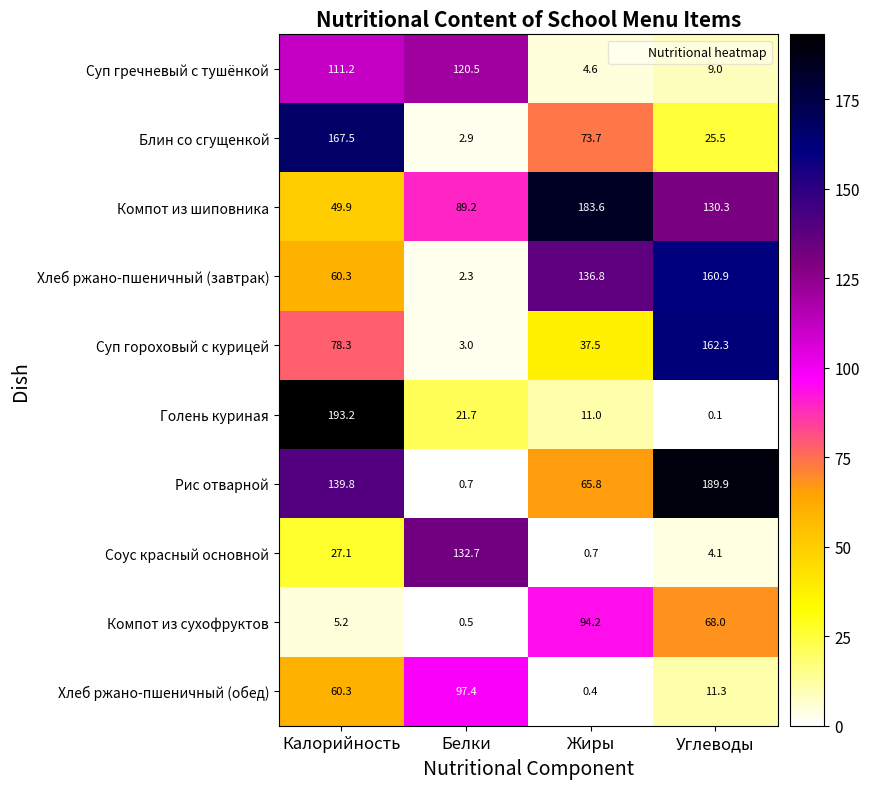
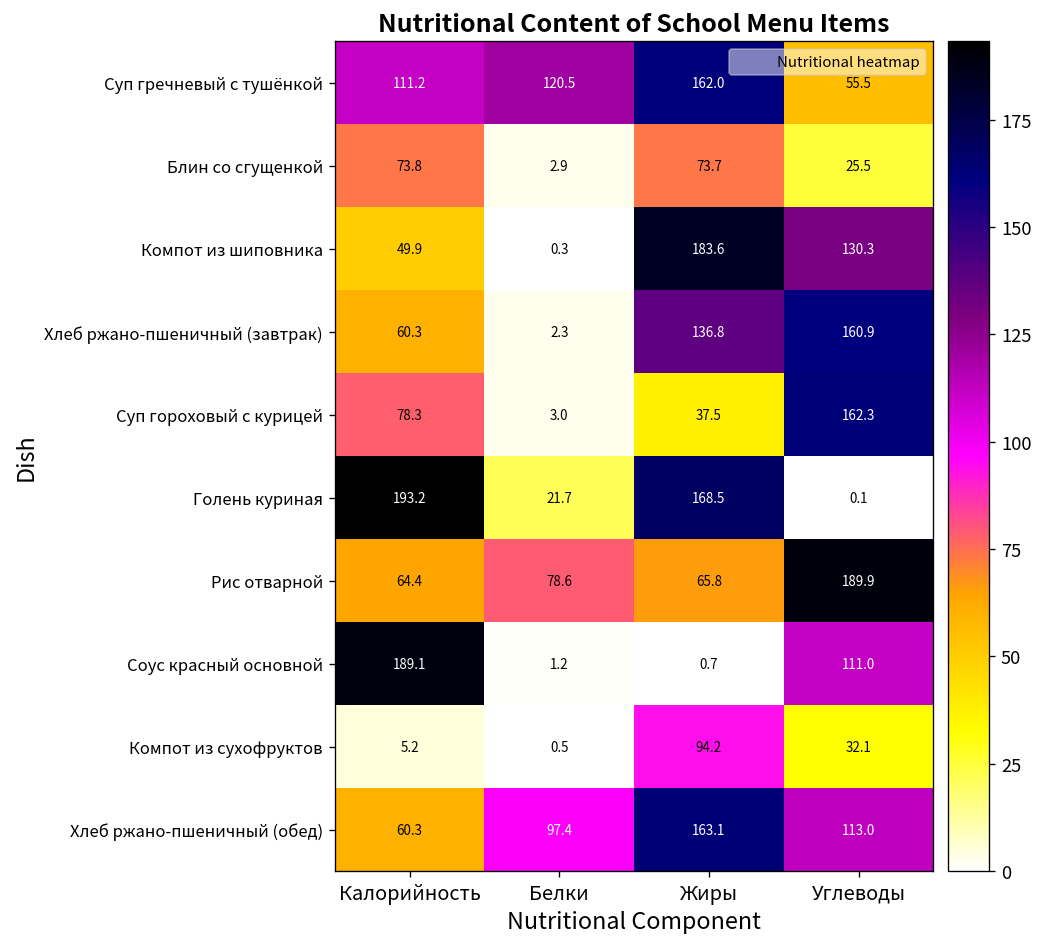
  {
    "Суп гречневый с тушёнкой": {
      "Калорийность": 111.2,
      "Белки": 120.5,
-     "Жиры": 4.6,
-     "Углеводы": 9.0
+     "Жиры": 162.0,
+     "Углеводы": 55.5
    },
    "Блин со сгущенкой": {
-     "Калорийность": 167.5,
+     "Калорийность": 73.8,
      "Белки": 2.9,
      "Жиры": 73.7,
      "Углеводы": 25.5
    },
    "Компот из шиповника": {
      "Калорийность": 49.9,
-     "Белки": 89.2,
+     "Белки": 0.3,
      "Жиры": 183.6,
      "Углеводы": 130.3
    },
    "Хлеб ржано-пшеничный (завтрак)": {
      "Калорийность": 60.3,
      "Белки": 2.3,
      "Жиры": 136.8,
      "Углеводы": 160.9
    },
    "Суп гороховый с курицей": {
      "Калорийность": 78.3,
      "Белки": 3.0,
      "Жиры": 37.5,
      "Углеводы": 162.3
    },
    "Голень куриная": {
      "Калорийность": 193.2,
      "Белки": 21.7,
-     "Жиры": 11.0,
+     "Жиры": 168.5,
      "Углеводы": 0.1
    },
    "Рис отварной": {
-     "Калорийность": 139.8,
-     "Белки": 0.7,
+     "Калорийность": 64.4,
+     "Белки": 78.6,
      "Жиры": 65.8,
      "Углеводы": 189.9
    },
    "Соус красный основной": {
-     "Калорийность": 27.1,
-     "Белки": 132.7,
+     "Калорийность": 189.1,
+     "Белки": 1.2,
      "Жиры": 0.7,
-     "Углеводы": 4.1
+     "Углеводы": 111.0
    },
    "Компот из сухофруктов": {
      "Калорийность": 5.2,
      "Белки": 0.5,
      "Жиры": 94.2,
-     "Углеводы": 68.0
+     "Углеводы": 32.1
    },
    "Хлеб ржано-пшеничный (обед)": {
      "Калорийность": 60.3,
      "Белки": 97.4,
-     "Жиры": 0.4,
-     "Углеводы": 11.3
+     "Жиры": 163.1,
+     "Углеводы": 113.0
    }
  }
